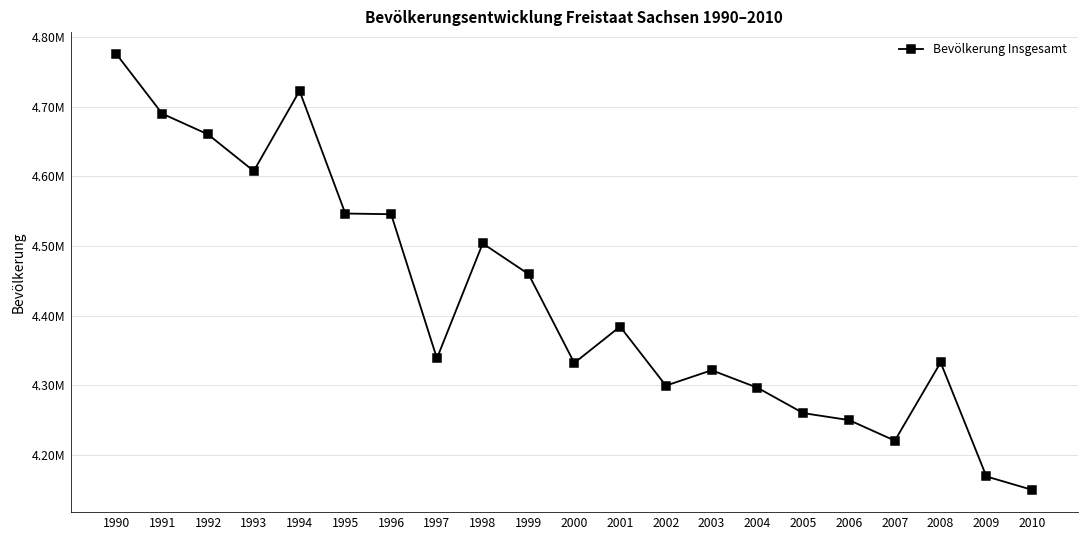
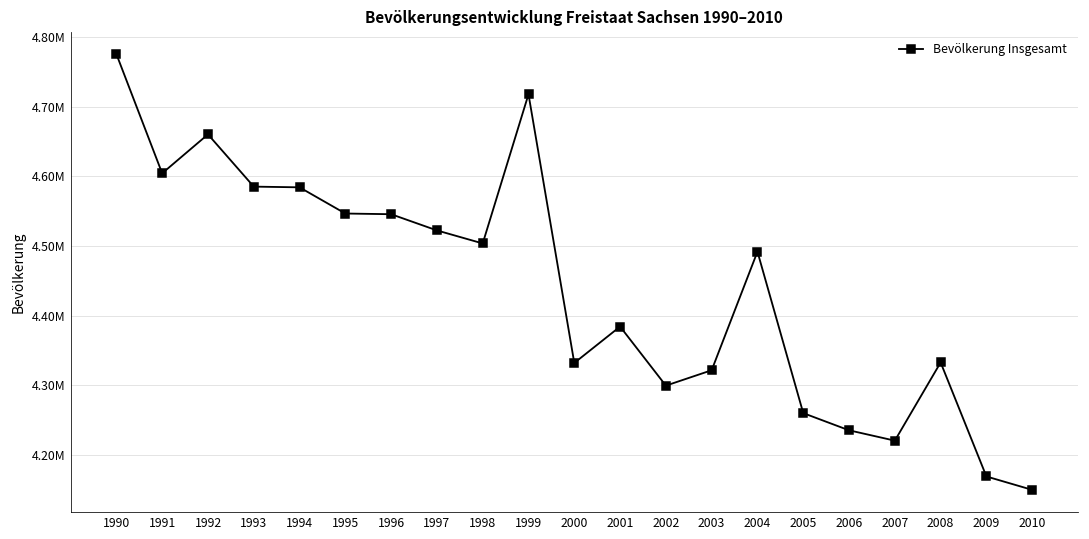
  {
    "1990": 4780000,
-   "1991": 4690000,
+   "1991": 4600000,
    "1992": 4660000,
-   "1993": 4610000,
-   "1994": 4720000,
+   "1993": 4590000,
+   "1994": 4580000,
    "1995": 4550000,
    "1996": 4550000,
-   "1997": 4340000,
+   "1997": 4520000,
    "1998": 4500000,
-   "1999": 4460000,
+   "1999": 4720000,
    "2000": 4330000,
    "2001": 4380000,
    "2002": 4300000,
    "2003": 4320000,
-   "2004": 4300000,
+   "2004": 4490000,
    "2005": 4260000,
-   "2006": 4250000,
+   "2006": 4240000,
    "2007": 4220000,
    "2008": 4330000,
    "2009": 4170000,
    "2010": 4150000
  }
